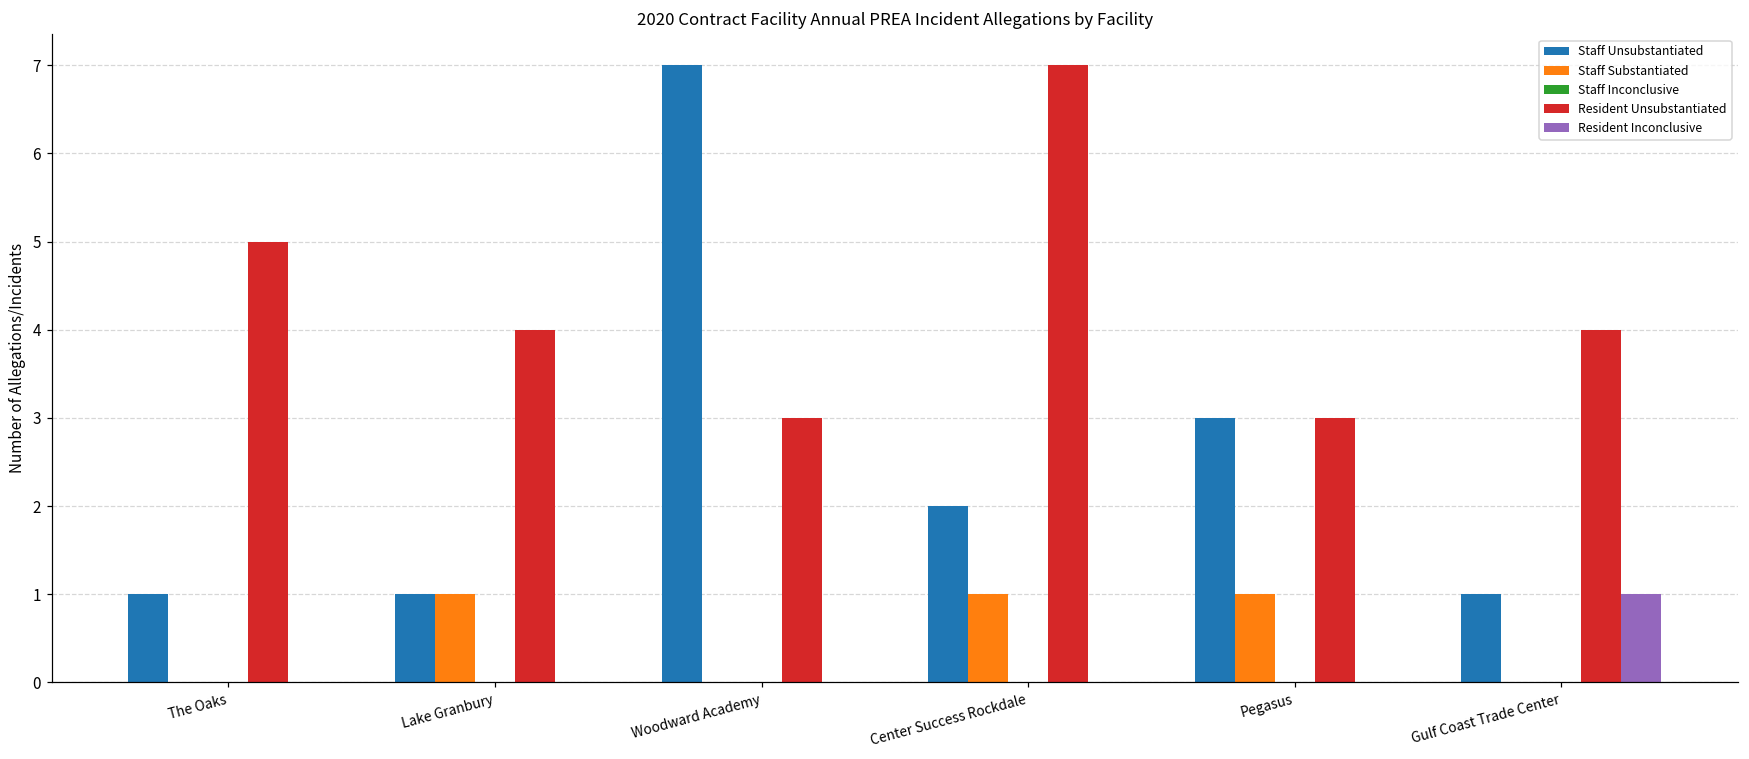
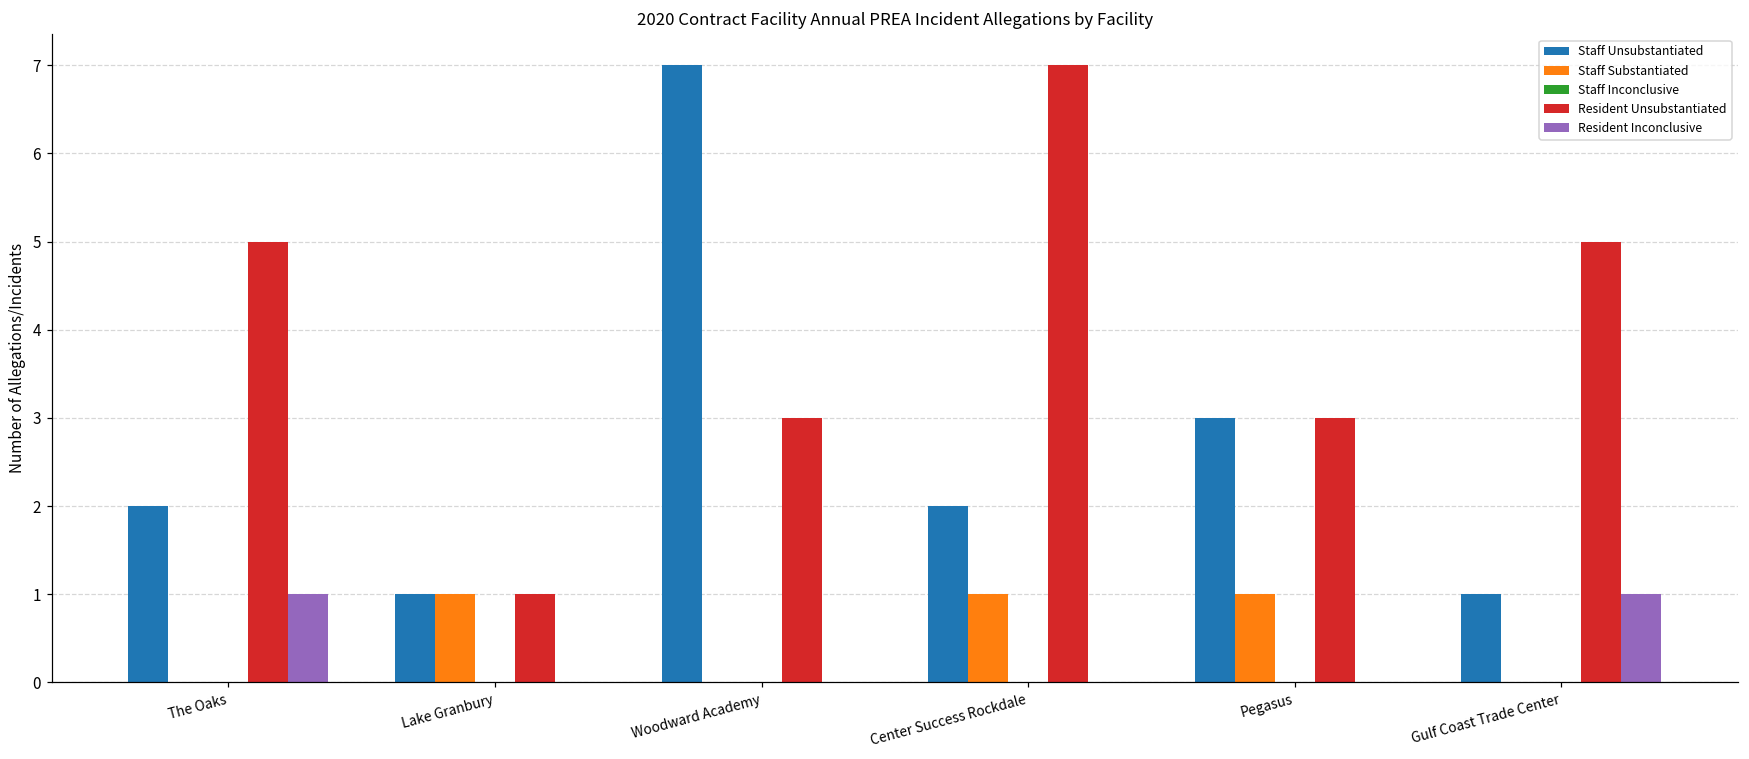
  {
    "Staff Unsubstantiated": {
-     "The Oaks": 1,
+     "The Oaks": 2,
      "Lake Granbury": 1,
      "Woodward Academy": 7,
      "Center Success Rockdale": 2,
      "Pegasus": 3,
      "Gulf Coast Trade Center": 1
    },
    "Staff Substantiated": {
      "The Oaks": 0,
      "Lake Granbury": 1,
      "Woodward Academy": 0,
      "Center Success Rockdale": 1,
      "Pegasus": 1,
      "Gulf Coast Trade Center": 0
    },
    "Staff Inconclusive": {
      "The Oaks": 0,
      "Lake Granbury": 0,
      "Woodward Academy": 0,
      "Center Success Rockdale": 0,
      "Pegasus": 0,
      "Gulf Coast Trade Center": 0
    },
    "Resident Unsubstantiated": {
      "The Oaks": 5,
-     "Lake Granbury": 4,
+     "Lake Granbury": 1,
      "Woodward Academy": 3,
      "Center Success Rockdale": 7,
      "Pegasus": 3,
-     "Gulf Coast Trade Center": 4
+     "Gulf Coast Trade Center": 5
    },
    "Resident Inconclusive": {
-     "The Oaks": 0,
+     "The Oaks": 1,
      "Lake Granbury": 0,
      "Woodward Academy": 0,
      "Center Success Rockdale": 0,
      "Pegasus": 0,
      "Gulf Coast Trade Center": 1
    }
  }
